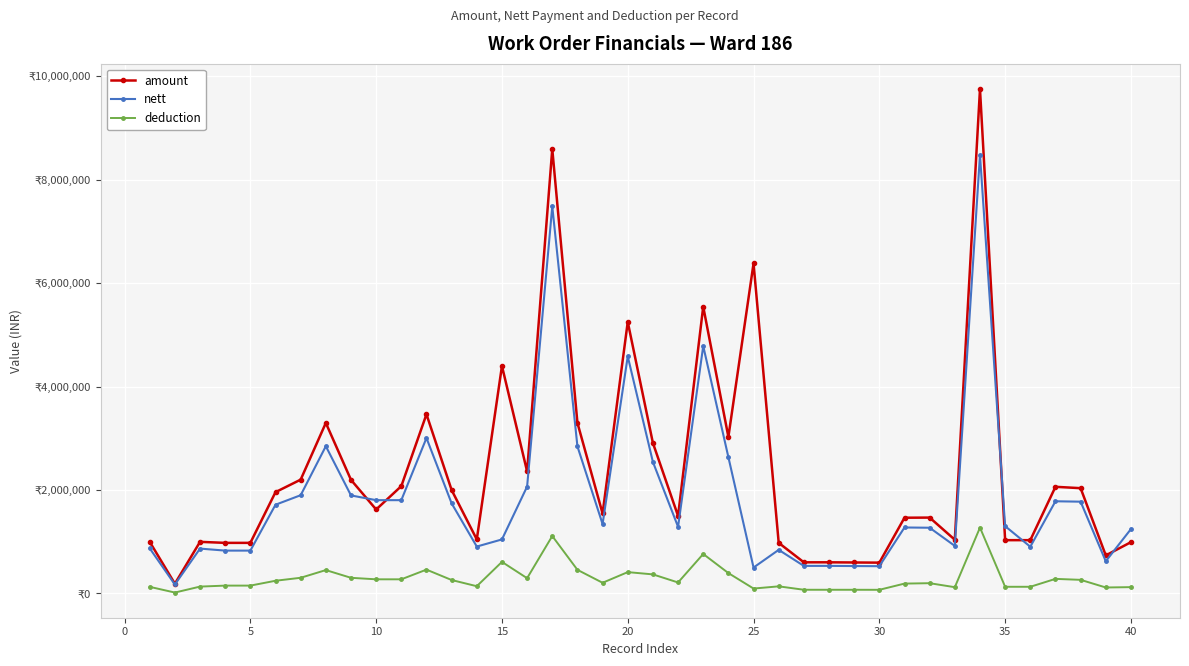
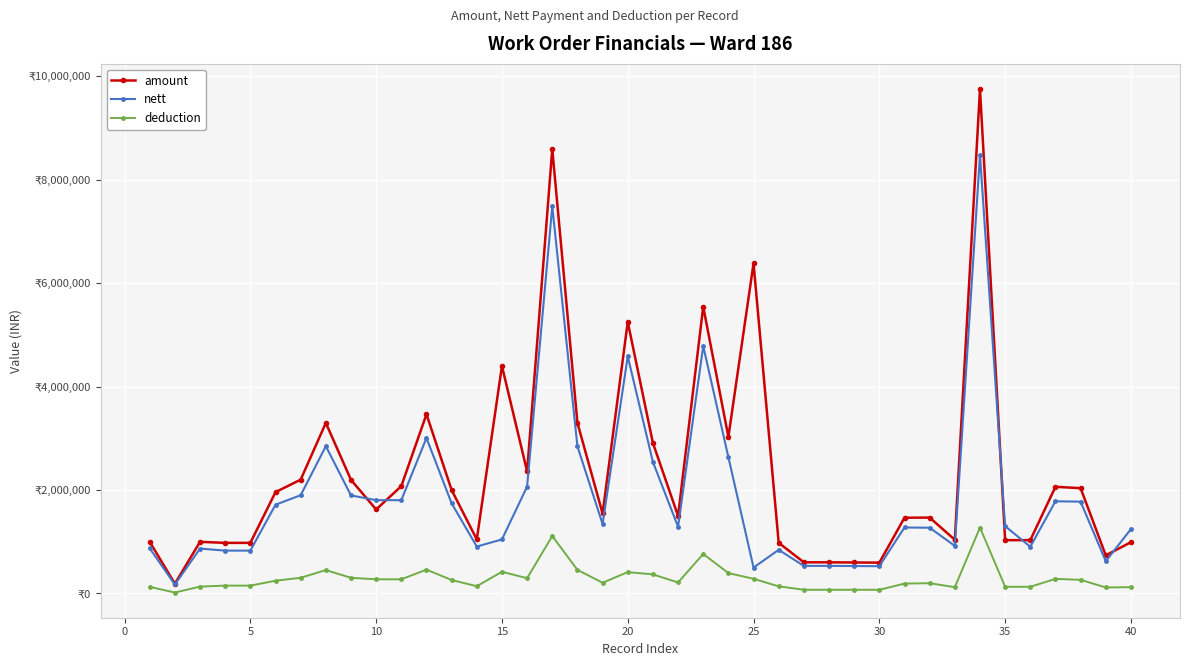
  {
    "amount": {
      "5": "₹1,000,000",
      "10": "₹1,600,000",
      "15": "₹4,400,000",
      "20": "₹5,300,000",
      "25": "₹6,400,000",
      "30": "₹600,000",
      "35": "₹1,000,000",
      "40": "₹1,000,000"
    },
    "nett": {
      "5": "₹800,000",
      "10": "₹1,800,000",
      "15": "₹1,000,000",
      "20": "₹4,600,000",
      "25": "₹500,000",
      "30": "₹500,000",
      "35": "₹1,300,000",
      "40": "₹1,200,000"
    },
    "deduction": {
      "5": "₹100,000",
      "10": "₹300,000",
-     "15": "₹600,000",
+     "15": "₹400,000",
      "20": "₹400,000",
-     "25": "₹100,000",
+     "25": "₹300,000",
      "30": "₹100,000",
      "35": "₹100,000",
      "40": "₹100,000"
    }
  }
